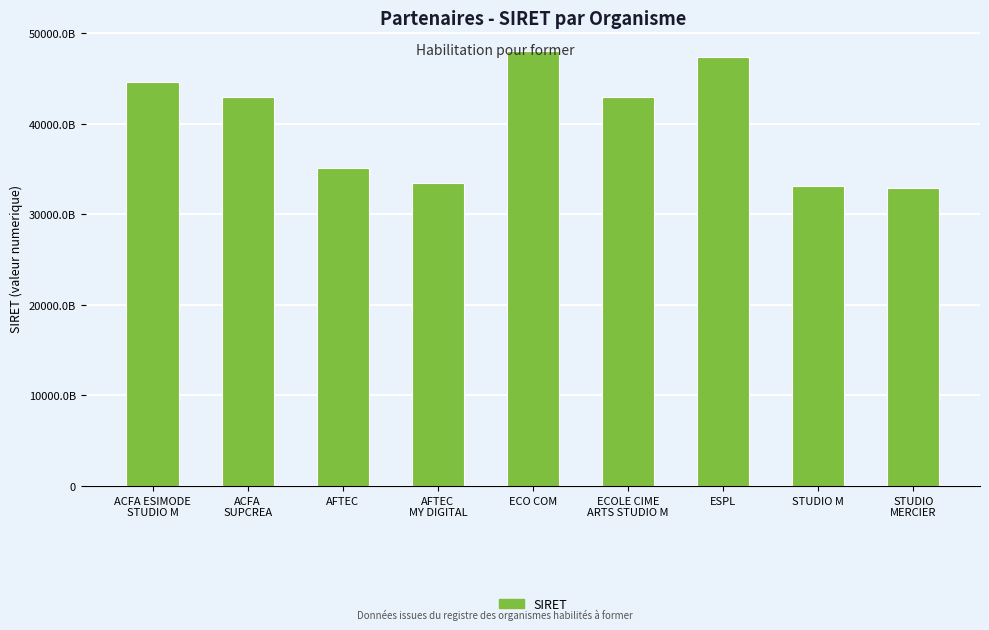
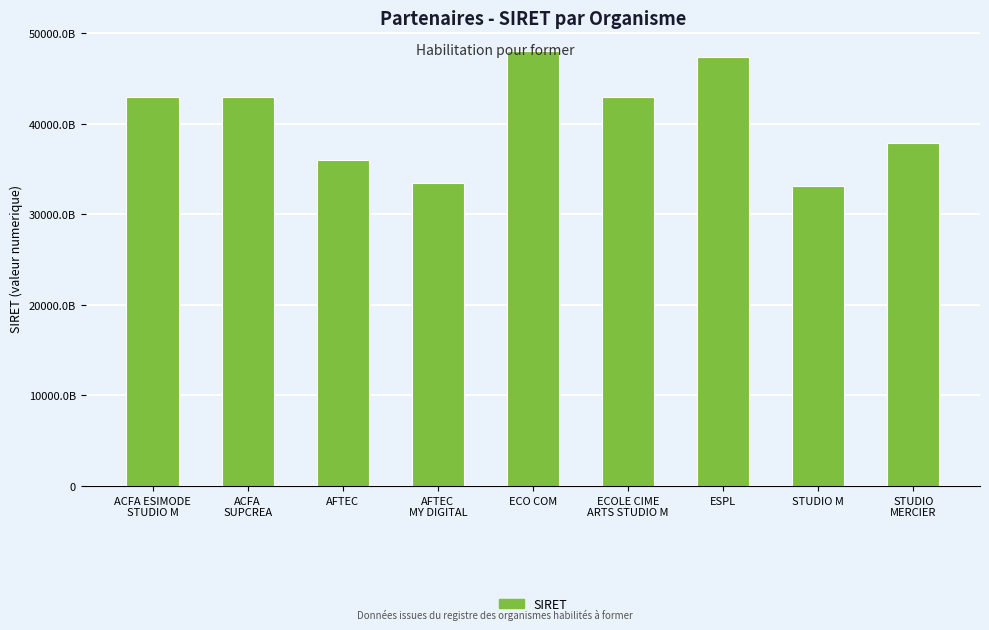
  {
-   "ACFA ESIMODE STUDIO M": 45000000000000,
+   "ACFA ESIMODE STUDIO M": 43000000000000,
    "ACFA SUPCREA": 43000000000000,
-   "AFTEC": 35000000000000,
+   "AFTEC": 36000000000000,
    "AFTEC MY DIGITAL": 33000000000000,
    "ECO COM": 48000000000000,
    "ECOLE CIME ARTS STUDIO M": 43000000000000,
    "ESPL": 47000000000000,
    "STUDIO M": 33000000000000,
-   "STUDIO MERCIER": 33000000000000
+   "STUDIO MERCIER": 38000000000000
  }
